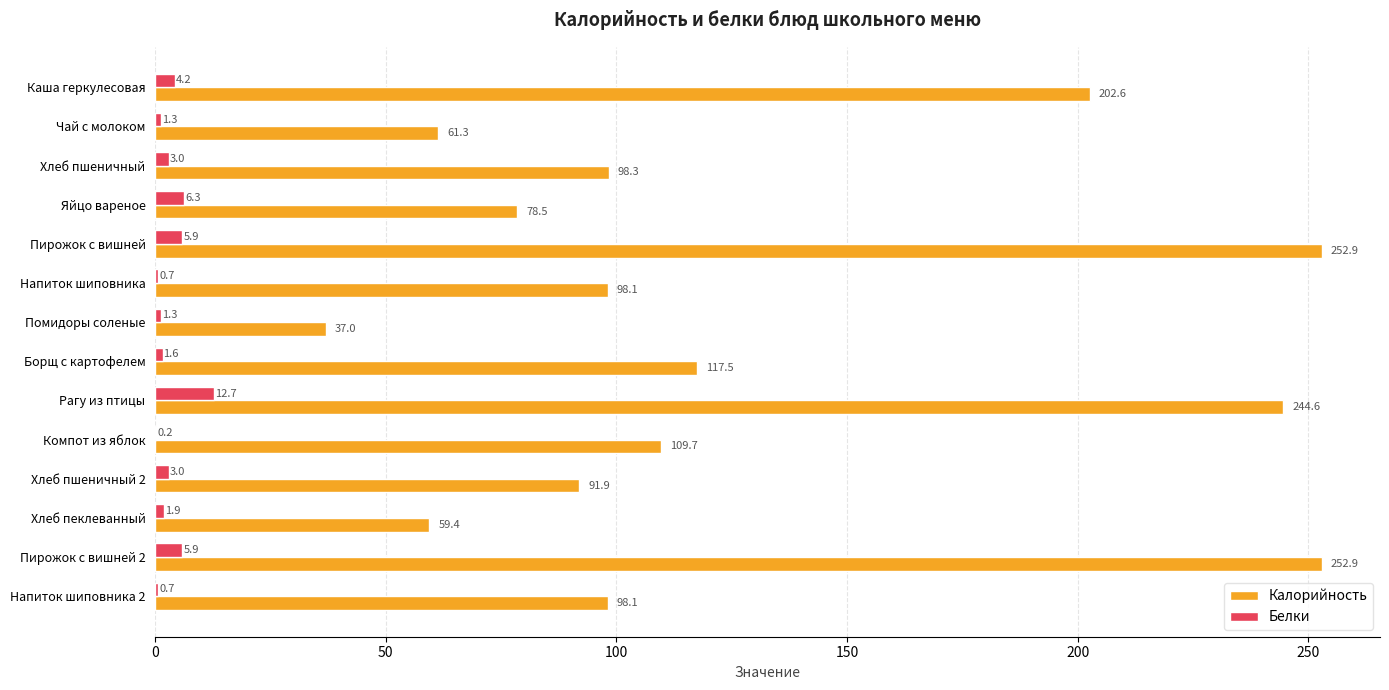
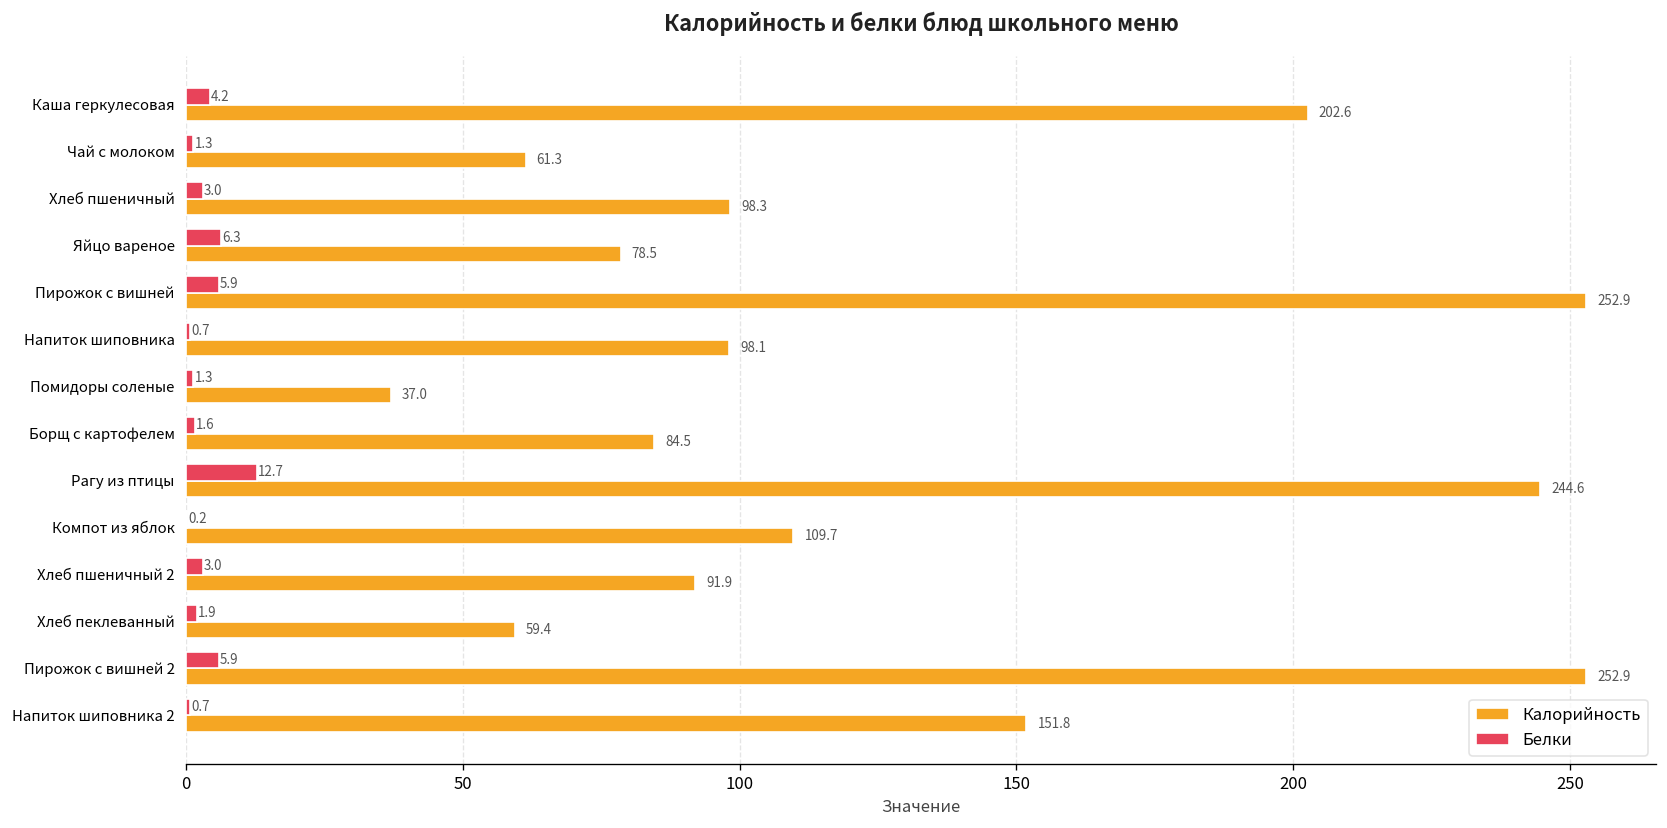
  {
    "Калорийность": {
      "Каша геркулесовая": 202.6,
      "Чай с молоком": 61.3,
      "Хлеб пшеничный": 98.3,
      "Яйцо вареное": 78.5,
      "Пирожок с вишней": 252.9,
      "Напиток шиповника": 98.1,
      "Помидоры соленые": 37.0,
-     "Борщ с картофелем": 117.5,
+     "Борщ с картофелем": 84.5,
      "Рагу из птицы": 244.6,
      "Компот из яблок": 109.7,
      "Хлеб пшеничный 2": 91.9,
      "Хлеб пеклеванный": 59.4,
      "Пирожок с вишней 2": 252.9,
-     "Напиток шиповника 2": 98.1
+     "Напиток шиповника 2": 151.8
    },
    "Белки": {
      "Каша геркулесовая": 4.2,
      "Чай с молоком": 1.3,
      "Хлеб пшеничный": 3.0,
      "Яйцо вареное": 6.3,
      "Пирожок с вишней": 5.9,
      "Напиток шиповника": 0.7,
      "Помидоры соленые": 1.3,
      "Борщ с картофелем": 1.6,
      "Рагу из птицы": 12.7,
      "Компот из яблок": 0.2,
      "Хлеб пшеничный 2": 3.0,
      "Хлеб пеклеванный": 1.9,
      "Пирожок с вишней 2": 5.9,
      "Напиток шиповника 2": 0.7
    }
  }
